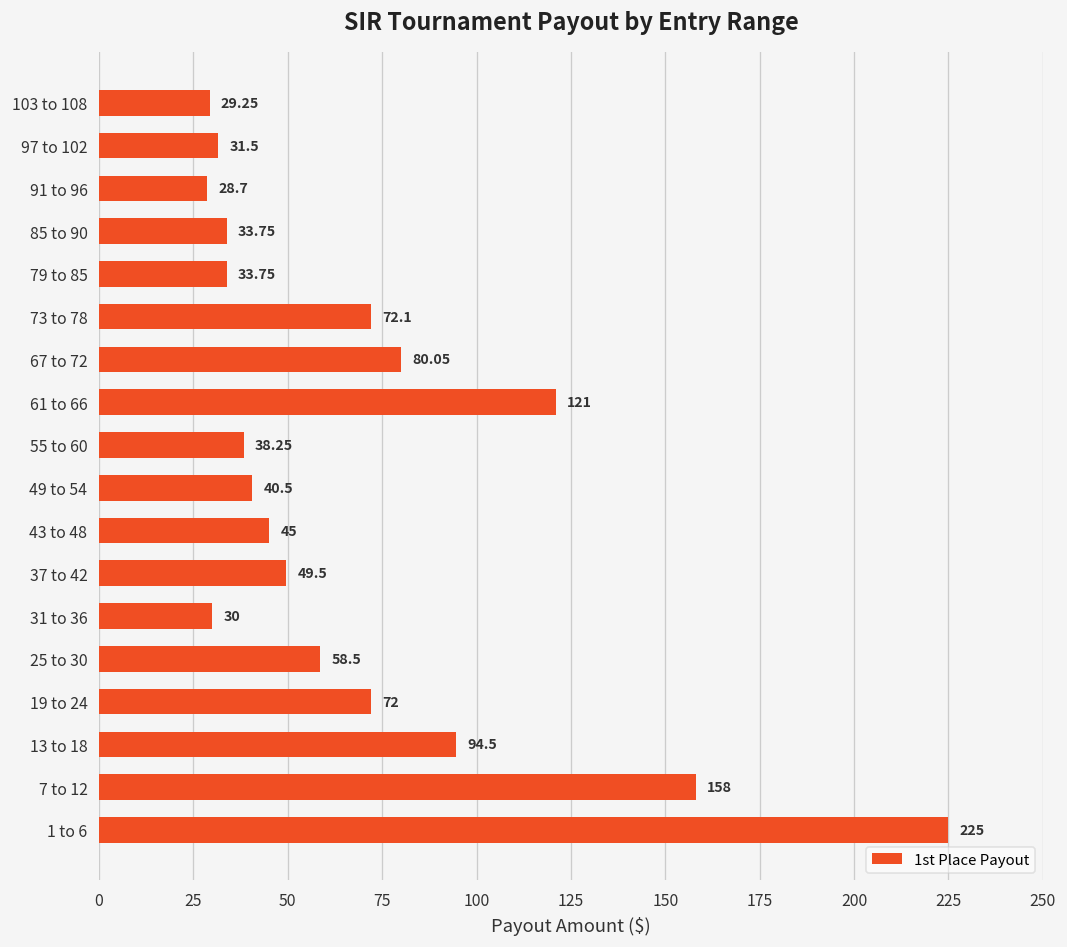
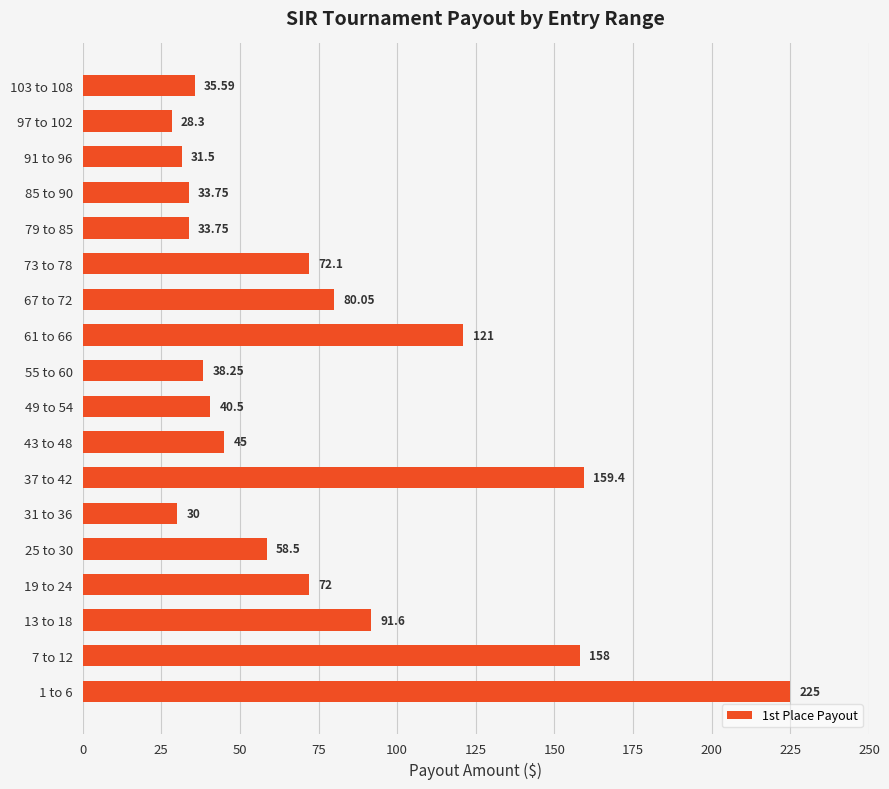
  {
-   "103 to 108": 29.25,
-   "97 to 102": 31.5,
-   "91 to 96": 28.7,
+   "103 to 108": 35.59,
+   "97 to 102": 28.3,
+   "91 to 96": 31.5,
    "85 to 90": 33.75,
    "79 to 85": 33.75,
    "73 to 78": 72.1,
    "67 to 72": 80.05,
    "61 to 66": 121,
    "55 to 60": 38.25,
    "49 to 54": 40.5,
    "43 to 48": 45,
-   "37 to 42": 49.5,
+   "37 to 42": 159.4,
    "31 to 36": 30,
    "25 to 30": 58.5,
    "19 to 24": 72,
-   "13 to 18": 94.5,
+   "13 to 18": 91.6,
    "7 to 12": 158,
    "1 to 6": 225
  }
